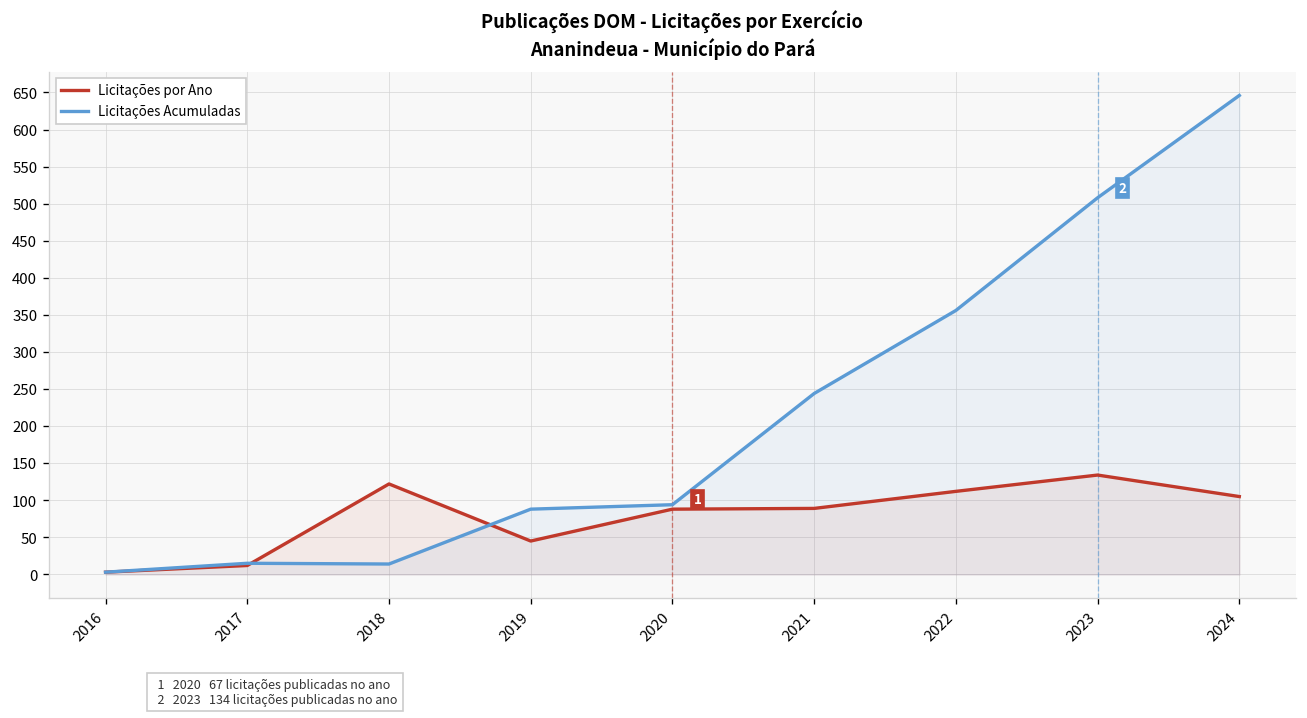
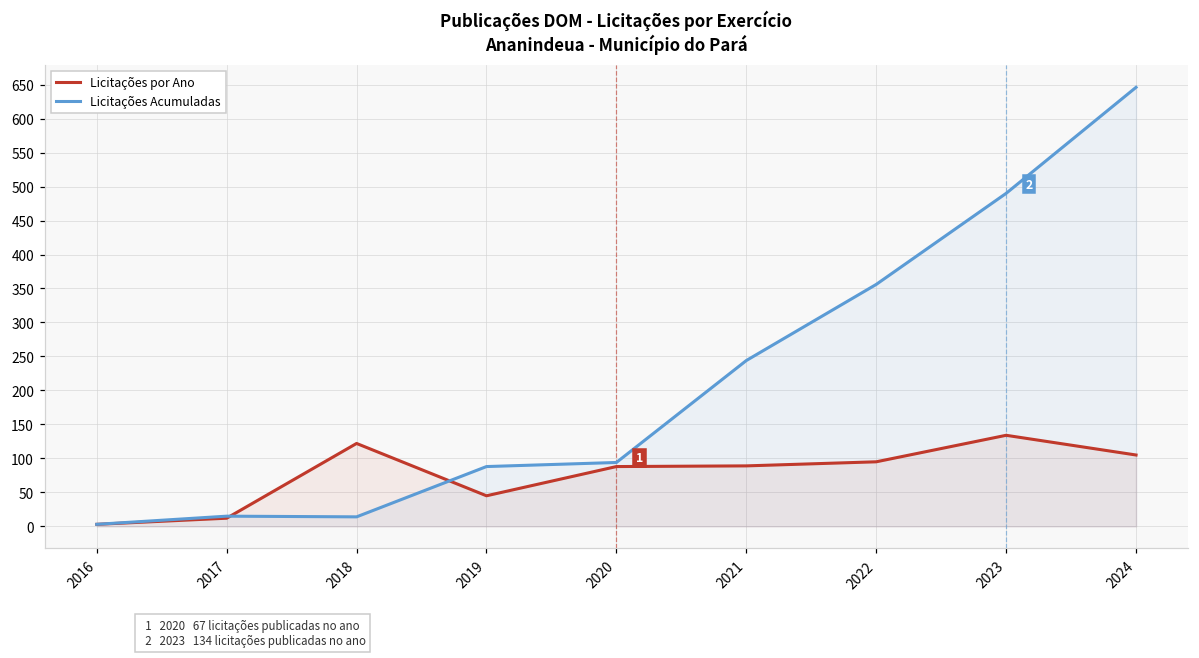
  {
    "Licitações por Ano": {
      "2018": 120,
      "2019": 50,
      "2021": 90,
-     "2022": 110,
+     "2022": 100,
      "2023": 130,
      "2024": 110
    },
    "Licitações Acumuladas": {
      "2018": 10,
      "2019": 90,
      "2021": 240,
      "2022": 360,
-     "2023": 510,
+     "2023": 490,
      "2024": 650
    }
  }
